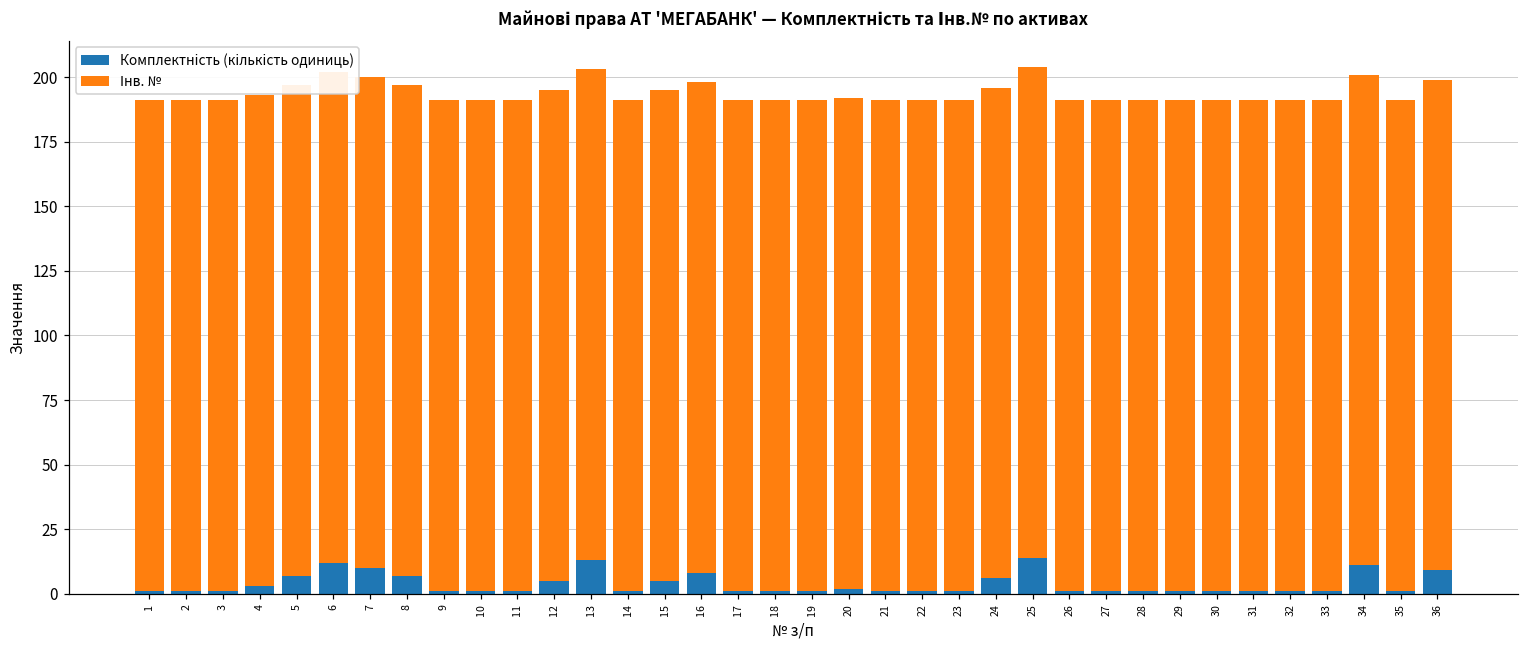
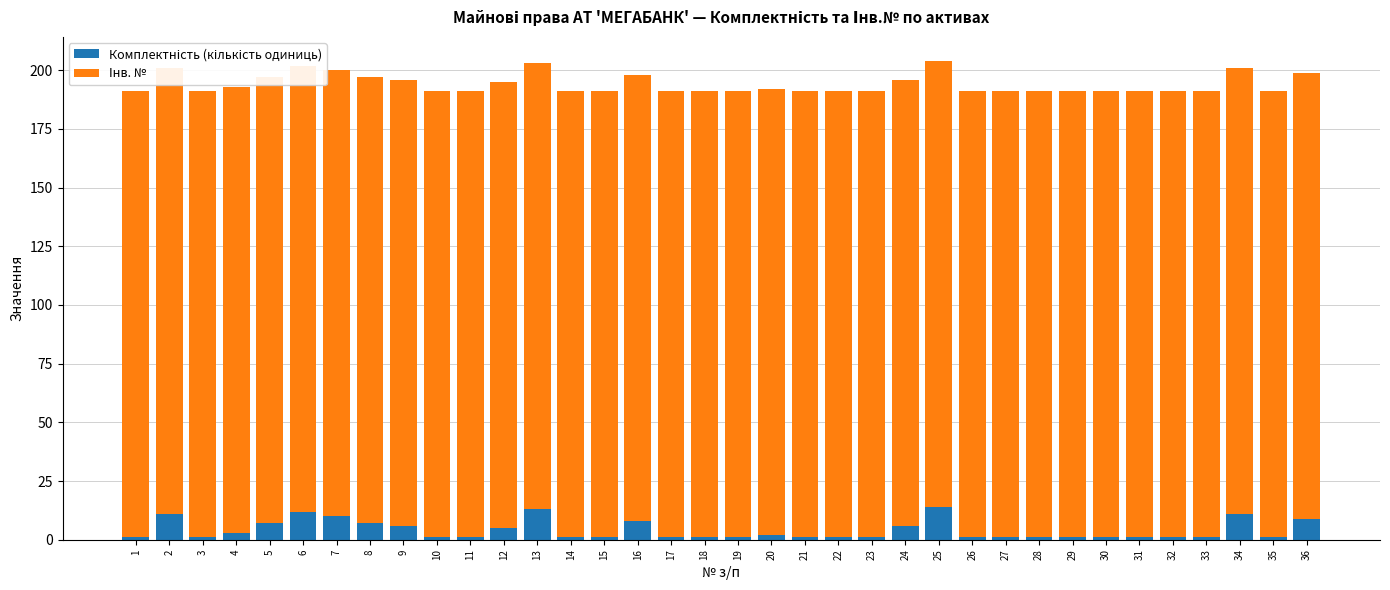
  {
    "Комплектність (кількість одиниць)": {
-     "2": 1,
+     "2": 11,
      "4": 3,
      "5": 7,
      "6": 12,
      "7": 10,
      "8": 7,
-     "9": 1,
+     "9": 6,
      "12": 5,
      "13": 13,
-     "15": 5,
+     "15": 1,
      "16": 8,
      "20": 2,
      "24": 6,
      "25": 14,
      "34": 11,
      "36": 9
    },
    "Інв. №": {
      "1": 190,
      "3": 190,
      "4": 190,
      "7": 190,
      "8": 190,
      "9": 190,
      "10": 190,
      "11": 190,
      "12": 190,
      "13": 190,
      "14": 190,
      "15": 190,
      "16": 190,
      "17": 190,
      "18": 190,
      "19": 190,
      "20": 190,
      "21": 190,
      "22": 190,
      "23": 190,
      "24": 190,
      "25": 190,
      "26": 190,
      "27": 190,
      "28": 190,
      "29": 190,
      "30": 190,
      "31": 190,
      "32": 190,
      "33": 190,
      "34": 190,
      "35": 190,
      "36": 190
    }
  }
